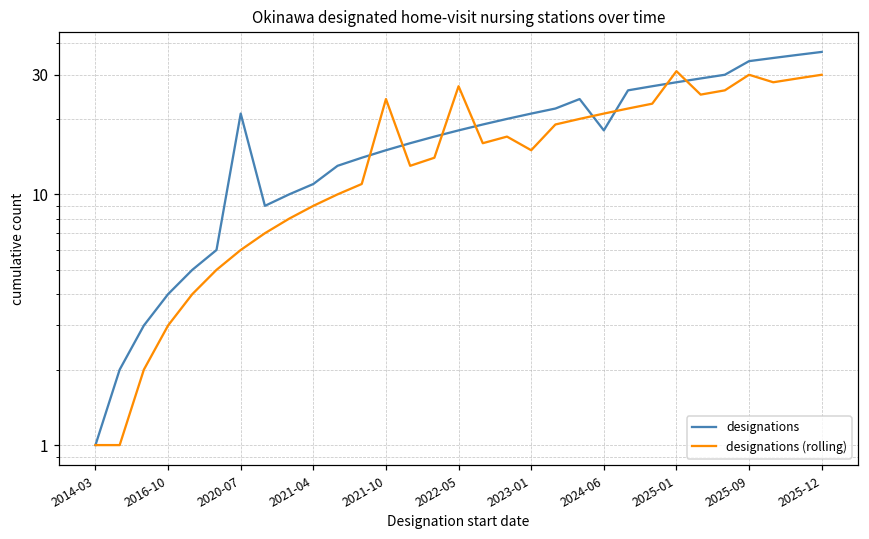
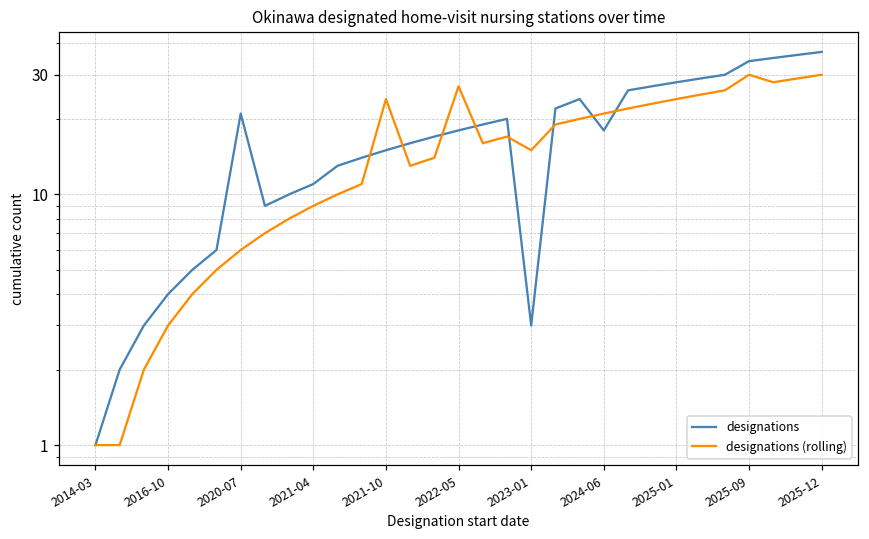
  {
    "designations": {
      "2016-10": 4,
      "2020-07": 21,
      "2021-04": 11,
      "2021-10": 15,
      "2022-05": 18,
-     "2023-01": 21,
+     "2023-01": 3,
      "2024-06": 18,
      "2025-01": 28,
      "2025-09": 34,
      "2025-12": 37
    },
    "designations (rolling)": {
      "2016-10": 3,
      "2020-07": 6,
      "2021-04": 9,
      "2021-10": 24,
      "2022-05": 27,
      "2023-01": 15,
      "2024-06": 21,
-     "2025-01": 31,
+     "2025-01": 24,
      "2025-09": 30,
      "2025-12": 30
    }
  }
